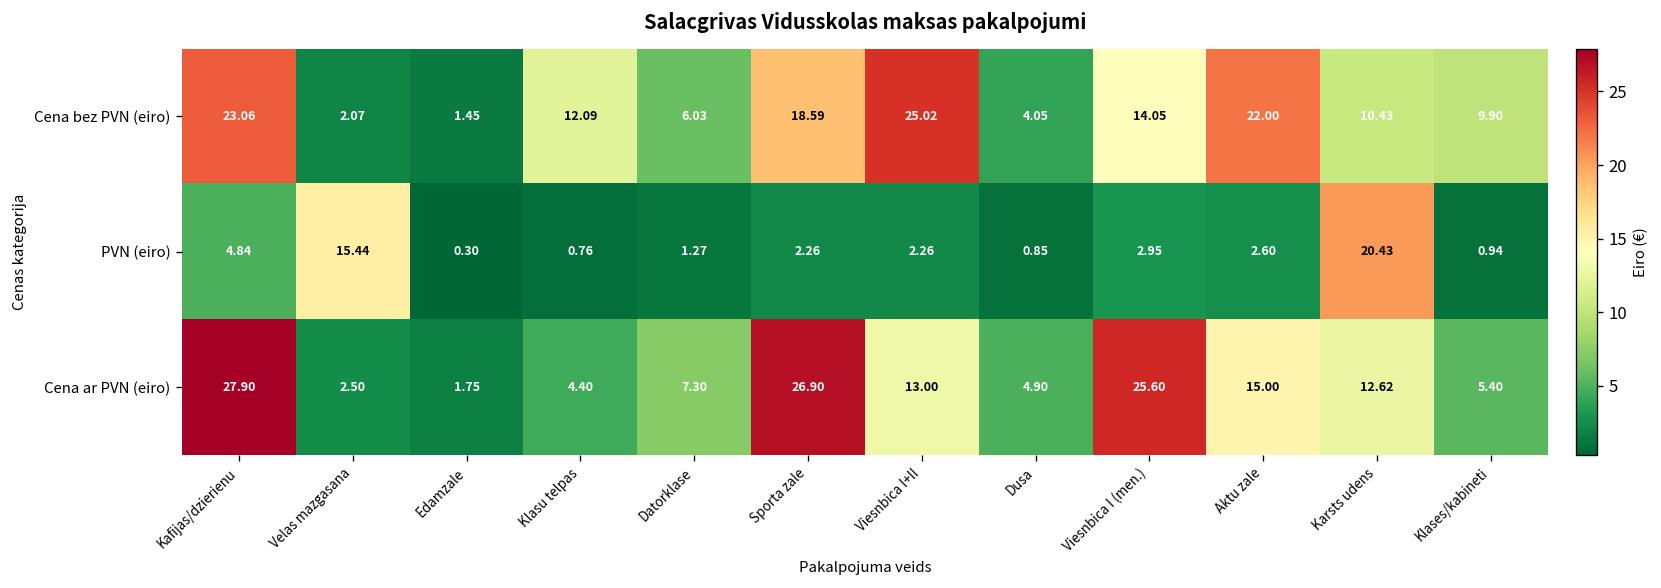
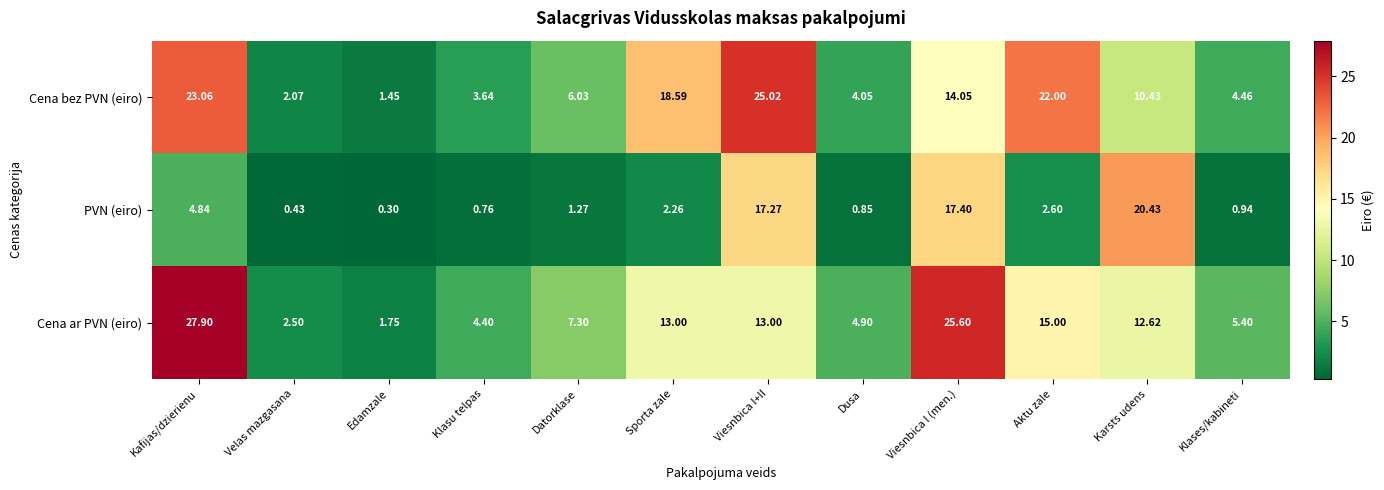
  {
    "Cena bez PVN (eiro)": {
      "Kafijas/dzierienu": 23.06,
      "Velas mazgasana": 2.07,
      "Edamzale": 1.45,
-     "Klasu telpas": 12.09,
+     "Klasu telpas": 3.64,
      "Datorklase": 6.03,
      "Sporta zale": 18.59,
      "Viesnbica I+II": 25.02,
      "Dusa": 4.05,
      "Viesnbica I (men.)": 14.05,
      "Aktu zale": 22.00,
      "Karsts udens": 10.43,
-     "Klases/kabineti": 9.90
+     "Klases/kabineti": 4.46
    },
    "PVN (eiro)": {
      "Kafijas/dzierienu": 4.84,
-     "Velas mazgasana": 15.44,
+     "Velas mazgasana": 0.43,
      "Edamzale": 0.30,
      "Klasu telpas": 0.76,
      "Datorklase": 1.27,
      "Sporta zale": 2.26,
-     "Viesnbica I+II": 2.26,
+     "Viesnbica I+II": 17.27,
      "Dusa": 0.85,
-     "Viesnbica I (men.)": 2.95,
+     "Viesnbica I (men.)": 17.40,
      "Aktu zale": 2.60,
      "Karsts udens": 20.43,
      "Klases/kabineti": 0.94
    },
    "Cena ar PVN (eiro)": {
      "Kafijas/dzierienu": 27.90,
      "Velas mazgasana": 2.50,
      "Edamzale": 1.75,
      "Klasu telpas": 4.40,
      "Datorklase": 7.30,
-     "Sporta zale": 26.90,
+     "Sporta zale": 13.00,
      "Viesnbica I+II": 13.00,
      "Dusa": 4.90,
      "Viesnbica I (men.)": 25.60,
      "Aktu zale": 15.00,
      "Karsts udens": 12.62,
      "Klases/kabineti": 5.40
    }
  }
